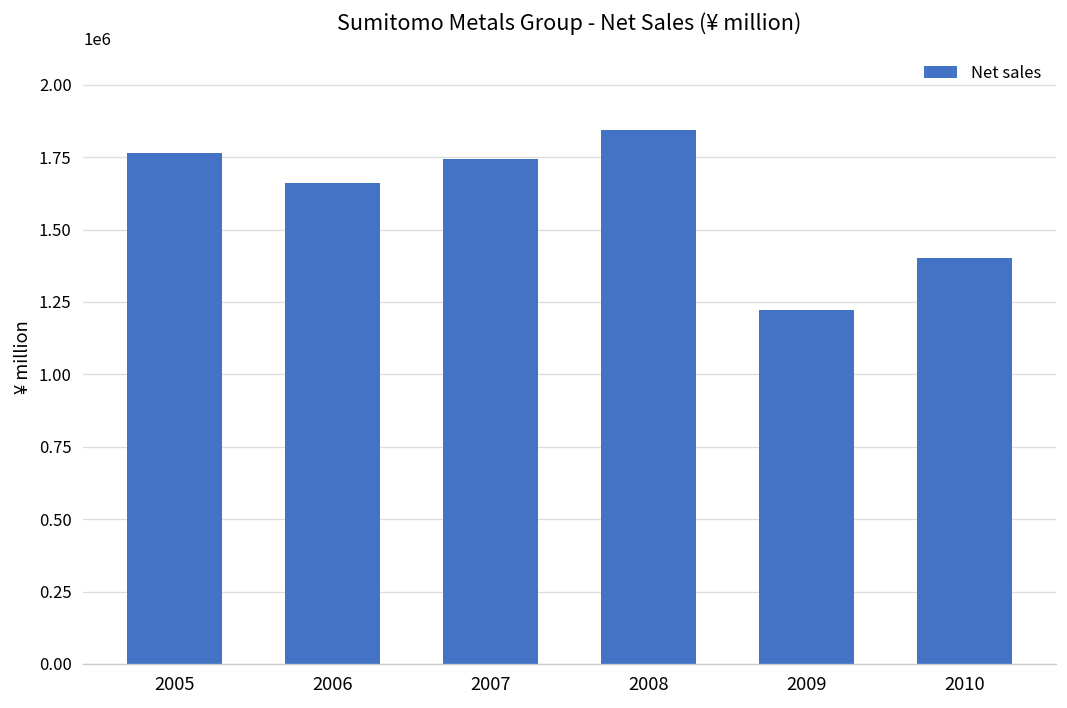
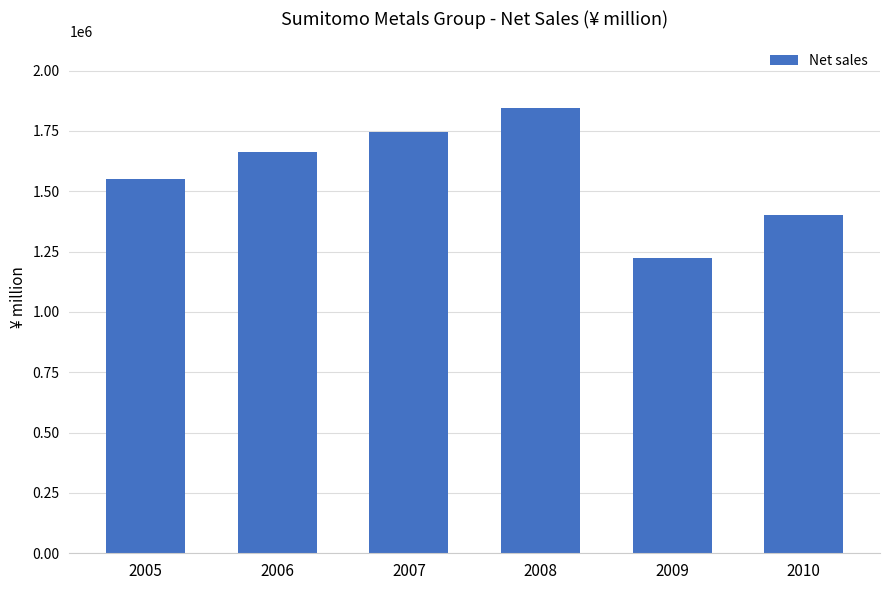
  {
-   "2005": 1770000,
+   "2005": 1550000,
    "2006": 1660000,
    "2007": 1740000,
    "2008": 1840000,
    "2009": 1220000,
    "2010": 1400000
  }
